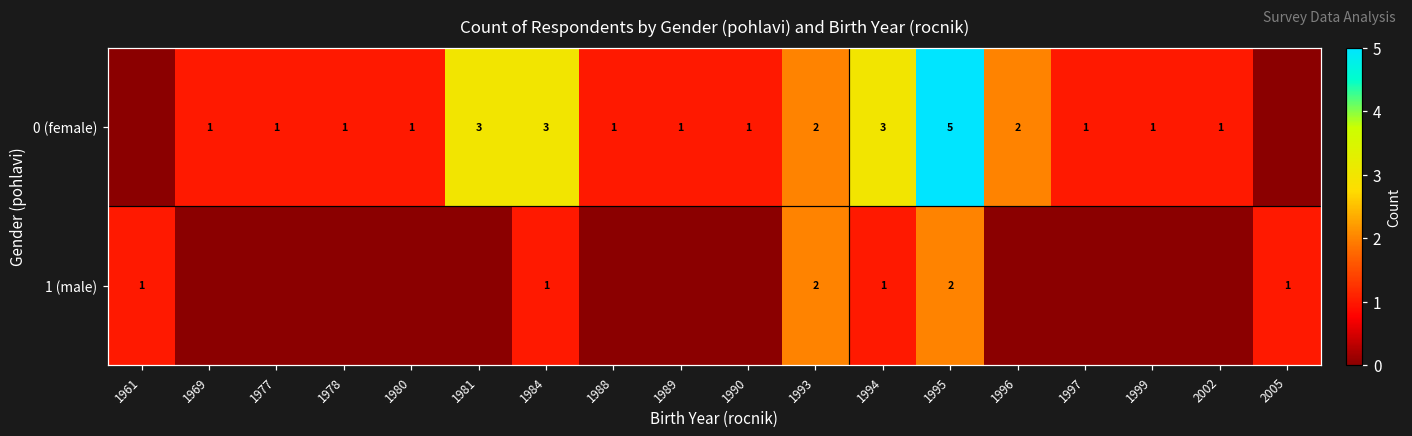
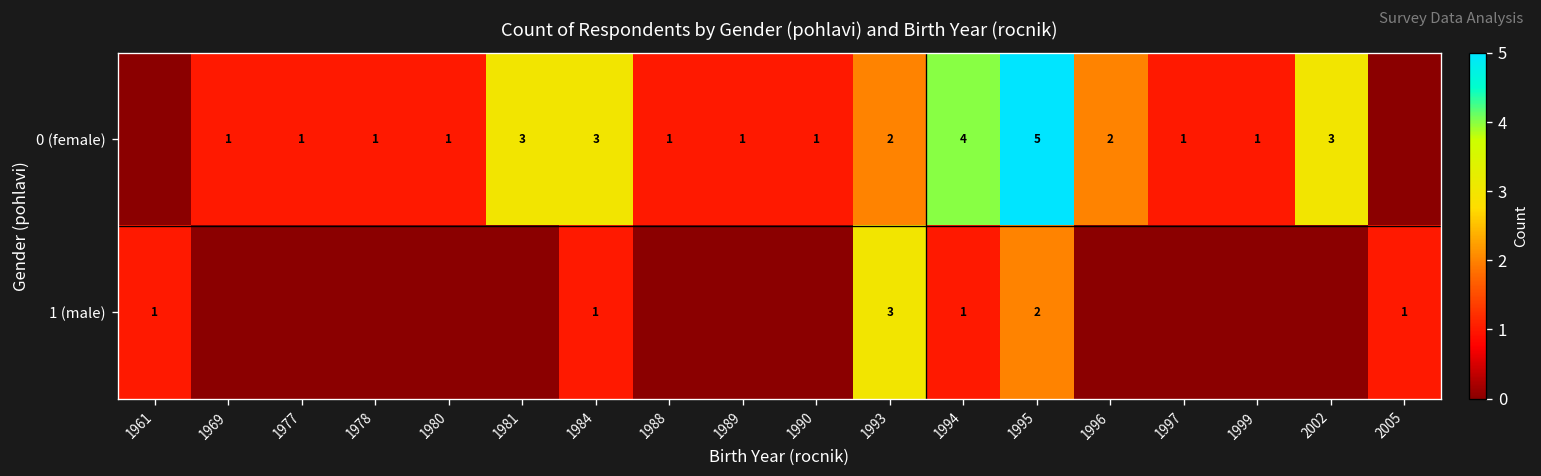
  {
    "0 (female)": {
      "1969": 1,
      "1977": 1,
      "1978": 1,
      "1980": 1,
      "1981": 3,
      "1984": 3,
      "1988": 1,
      "1989": 1,
      "1990": 1,
      "1993": 2,
-     "1994": 3,
+     "1994": 4,
      "1995": 5,
      "1996": 2,
      "1997": 1,
      "1999": 1,
-     "2002": 1
+     "2002": 3
    },
    "1 (male)": {
      "1961": 1,
      "1984": 1,
-     "1993": 2,
+     "1993": 3,
      "1994": 1,
      "1995": 2,
      "2005": 1
    }
  }
